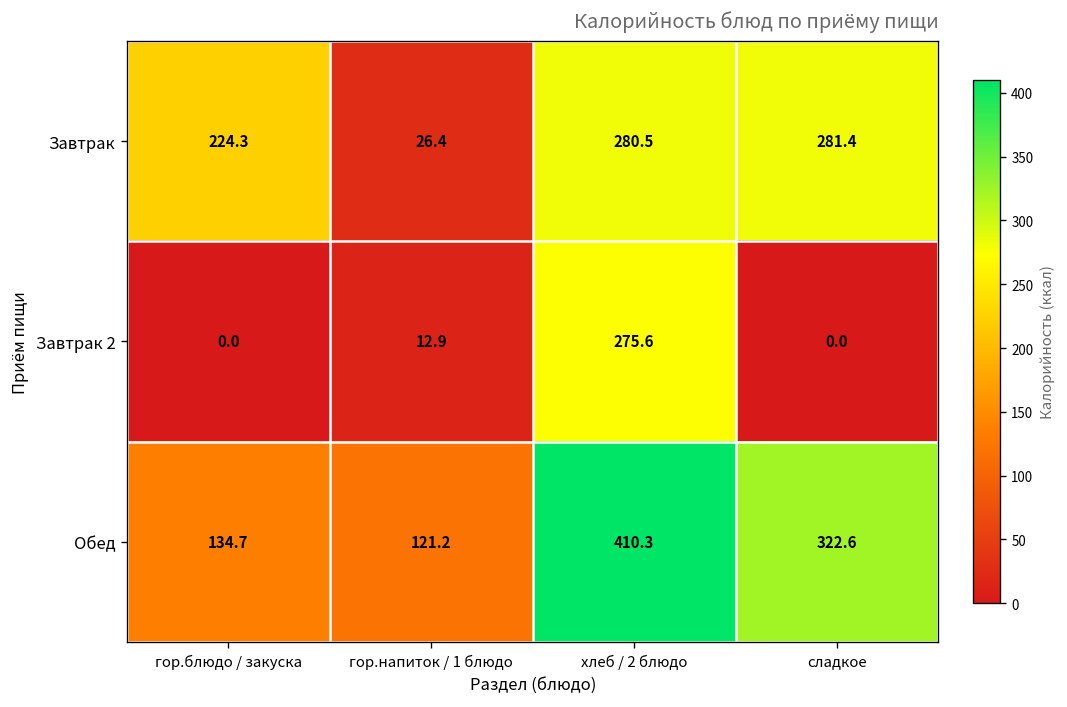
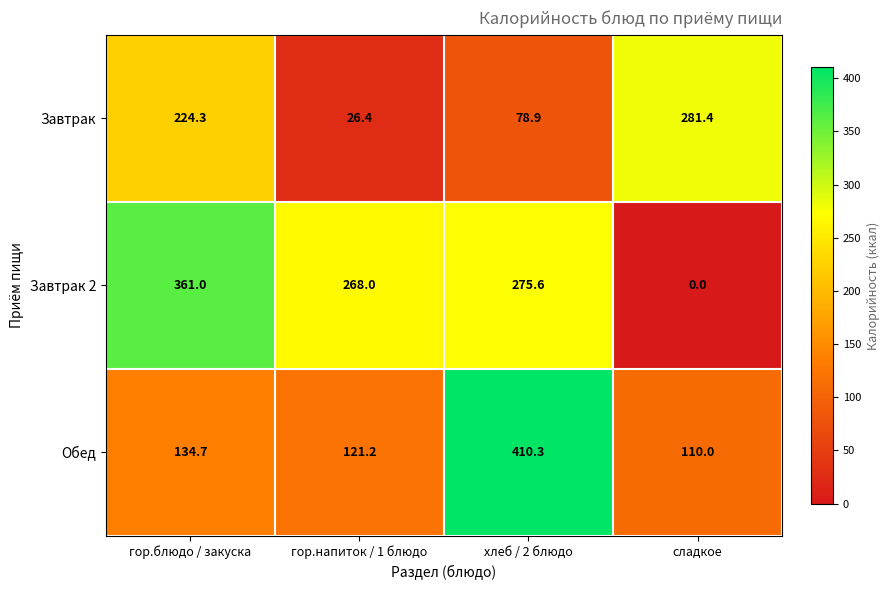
  {
    "Завтрак": {
      "гор.блюдо / закуска": 224.3,
      "гор.напиток / 1 блюдо": 26.4,
-     "хлеб / 2 блюдо": 280.5,
+     "хлеб / 2 блюдо": 78.9,
      "сладкое": 281.4
    },
    "Завтрак 2": {
-     "гор.блюдо / закуска": 0.0,
-     "гор.напиток / 1 блюдо": 12.9,
+     "гор.блюдо / закуска": 361.0,
+     "гор.напиток / 1 блюдо": 268.0,
      "хлеб / 2 блюдо": 275.6,
      "сладкое": 0.0
    },
    "Обед": {
      "гор.блюдо / закуска": 134.7,
      "гор.напиток / 1 блюдо": 121.2,
      "хлеб / 2 блюдо": 410.3,
-     "сладкое": 322.6
+     "сладкое": 110.0
    }
  }
